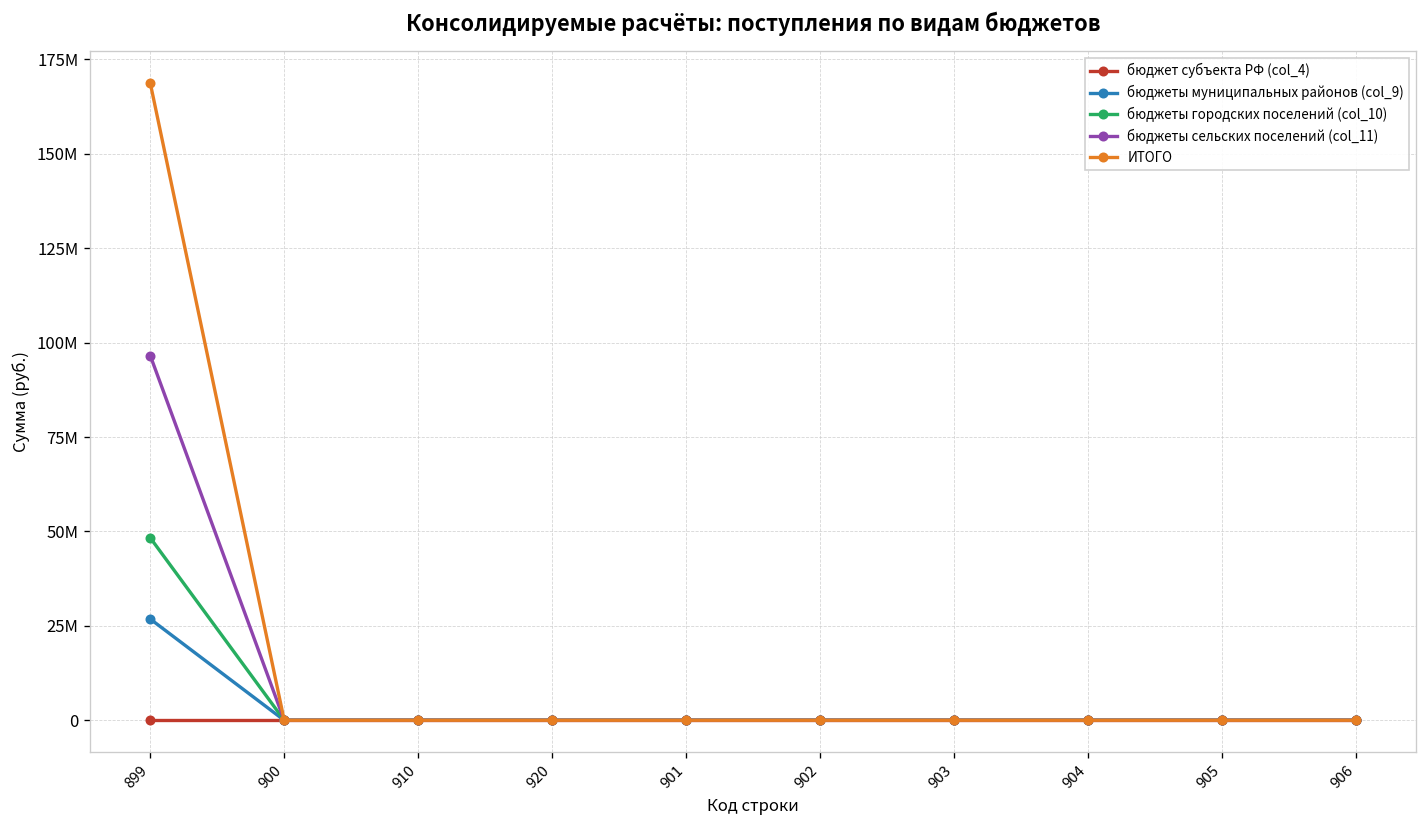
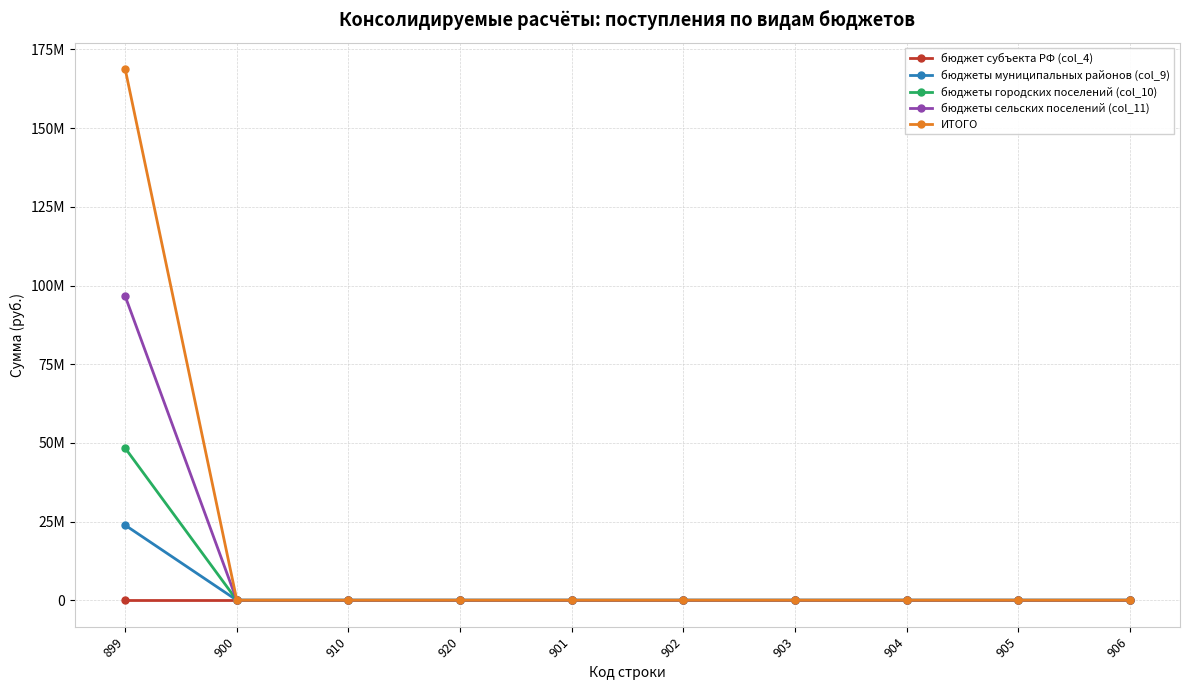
  {
    "бюджет субъекта РФ (col_4)": {
      "899": 0
    },
    "бюджеты муниципальных районов (col_9)": {
-     "899": 27000000
+     "899": 24000000
    },
    "бюджеты городских поселений (col_10)": {
      "899": 48000000
    },
    "бюджеты сельских поселений (col_11)": {
      "899": 97000000
    },
    "ИТОГО": {
      "899": 169000000
    }
  }
